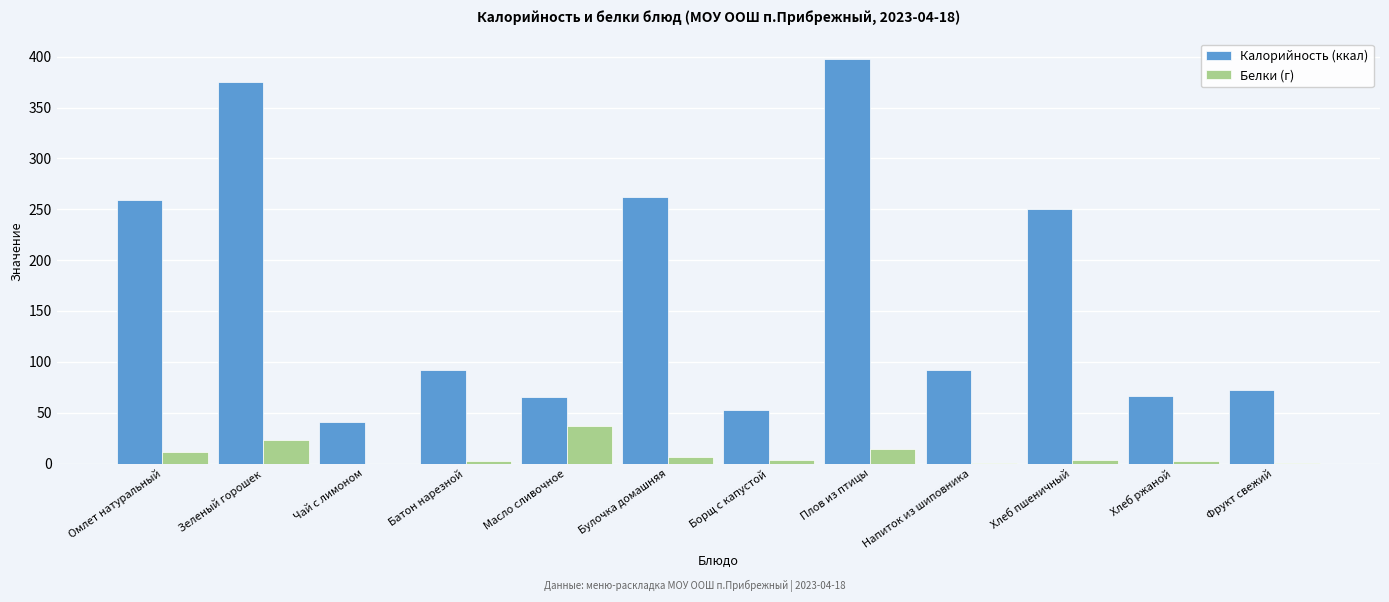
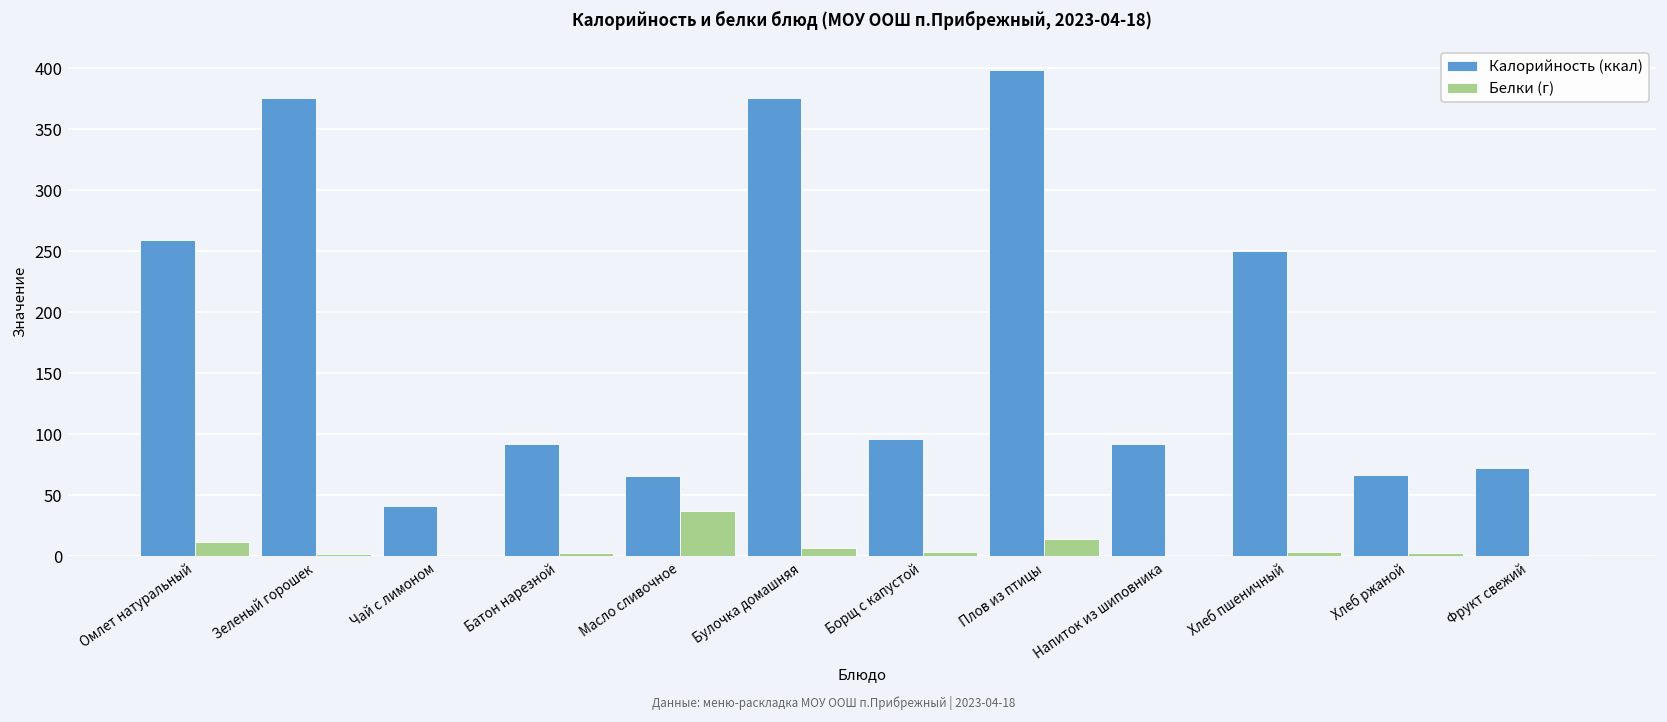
  {
    "Калорийность (ккал)": {
      "Омлет натуральный": 259,
      "Зеленый горошек": 375,
      "Чай с лимоном": 41,
      "Батон нарезной": 92,
      "Масло сливочное": 66,
-     "Булочка домашняя": 262,
-     "Борщ с капустой": 53,
+     "Булочка домашняя": 375,
+     "Борщ с капустой": 96,
      "Плов из птицы": 398,
      "Напиток из шиповника": 92,
      "Хлеб пшеничный": 250,
      "Хлеб ржаной": 66,
      "Фрукт свежий": 72
    },
    "Белки (г)": {
      "Омлет натуральный": 11,
-     "Зеленый горошек": 23,
+     "Зеленый горошек": 2,
      "Чай с лимоном": 0,
      "Батон нарезной": 3,
      "Масло сливочное": 37,
      "Булочка домашняя": 7,
      "Борщ с капустой": 3,
      "Плов из птицы": 14,
      "Хлеб пшеничный": 3
    }
  }
